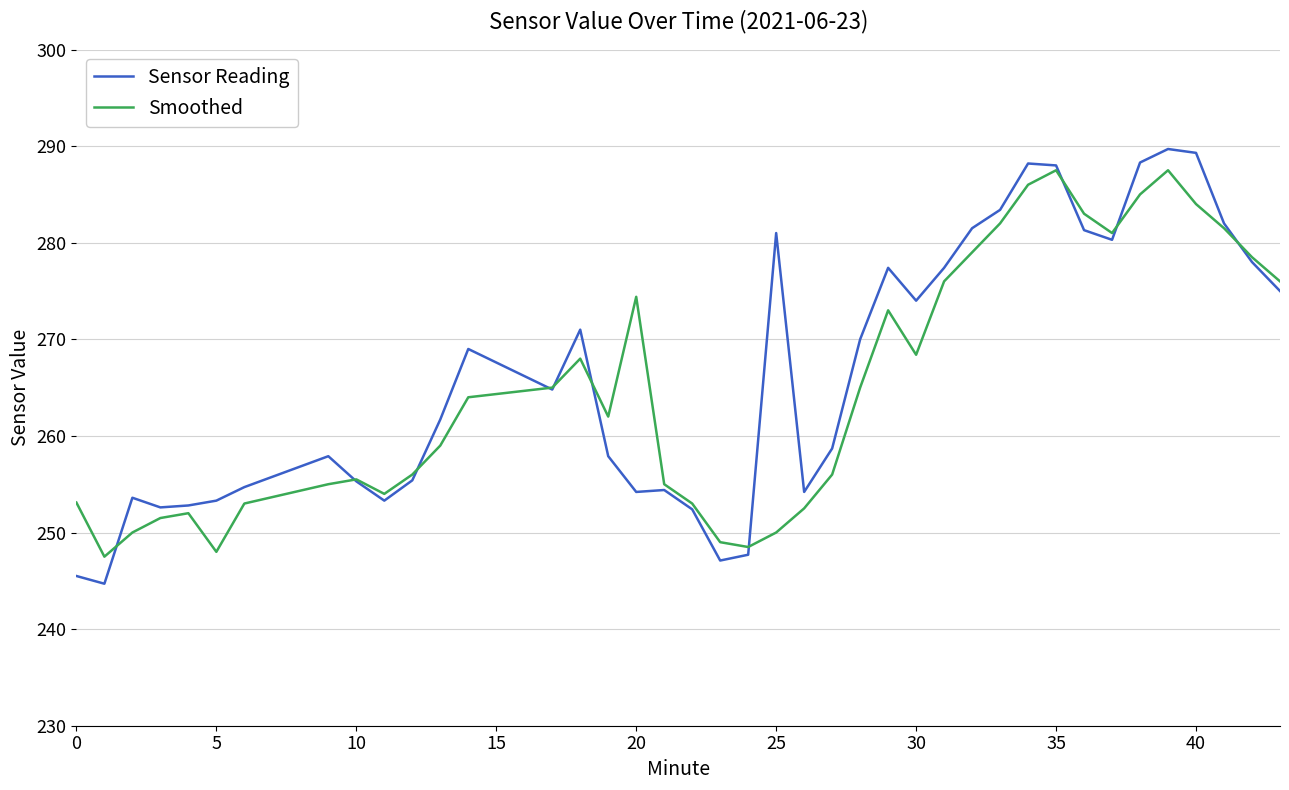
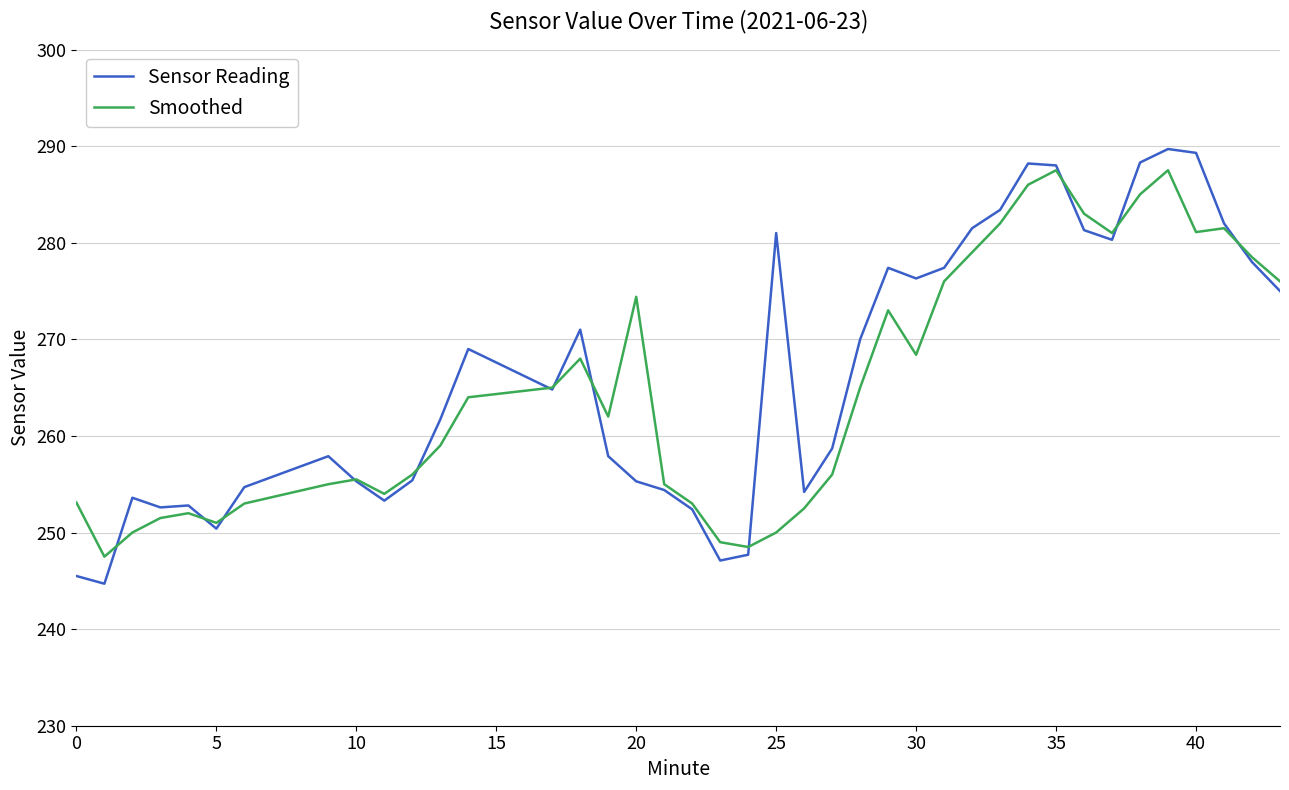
  {
    "Sensor Reading": {
      "0": 246,
-     "5": 253,
-     "20": 254,
+     "5": 250,
+     "20": 255,
      "25": 281,
-     "30": 274,
+     "30": 276,
      "35": 288,
      "40": 289
    },
    "Smoothed": {
      "0": 253,
-     "5": 248,
+     "5": 251,
      "20": 274,
      "25": 250,
      "30": 268,
      "35": 288,
-     "40": 284
+     "40": 281
    }
  }
